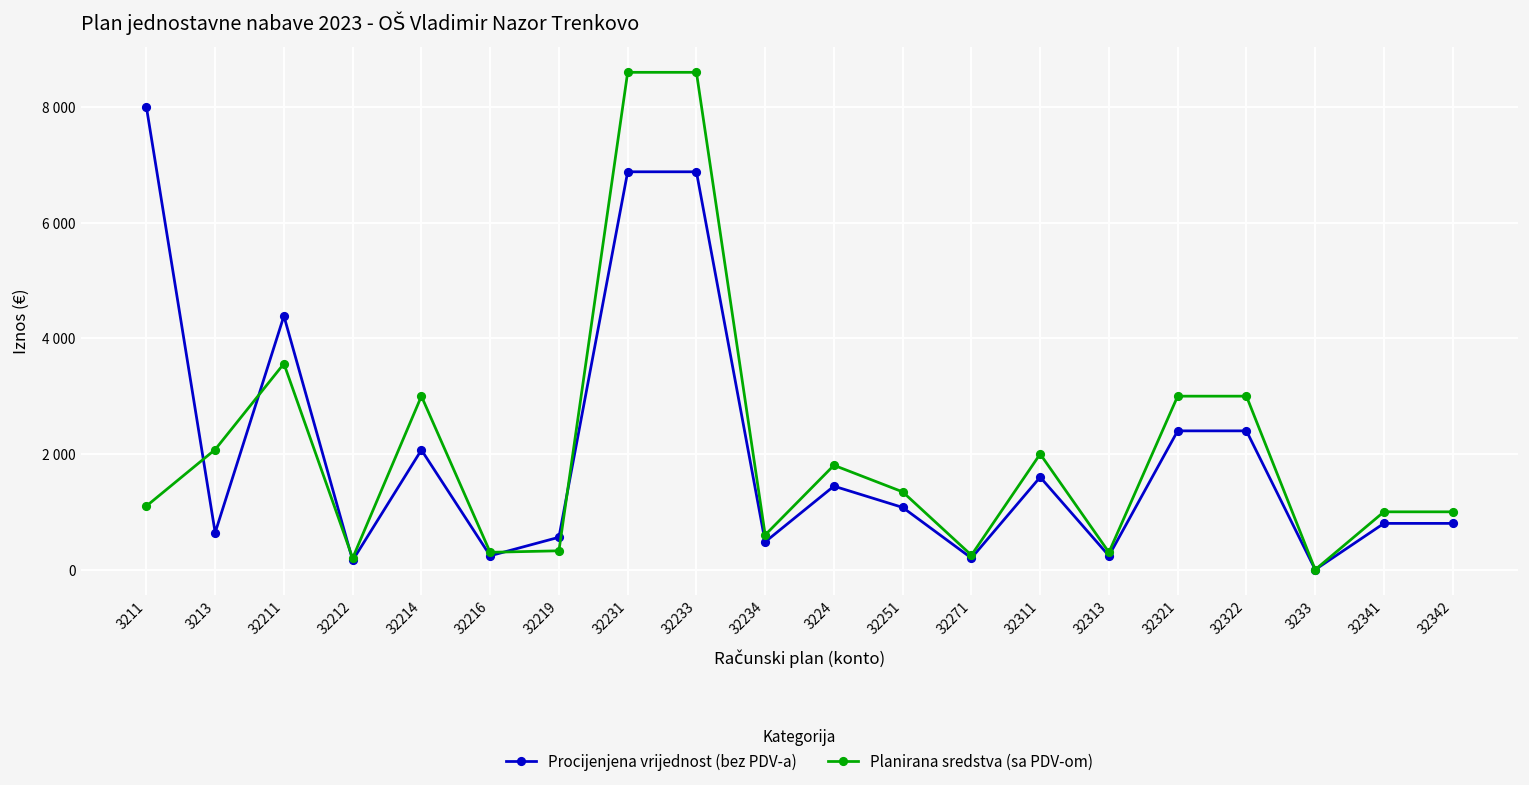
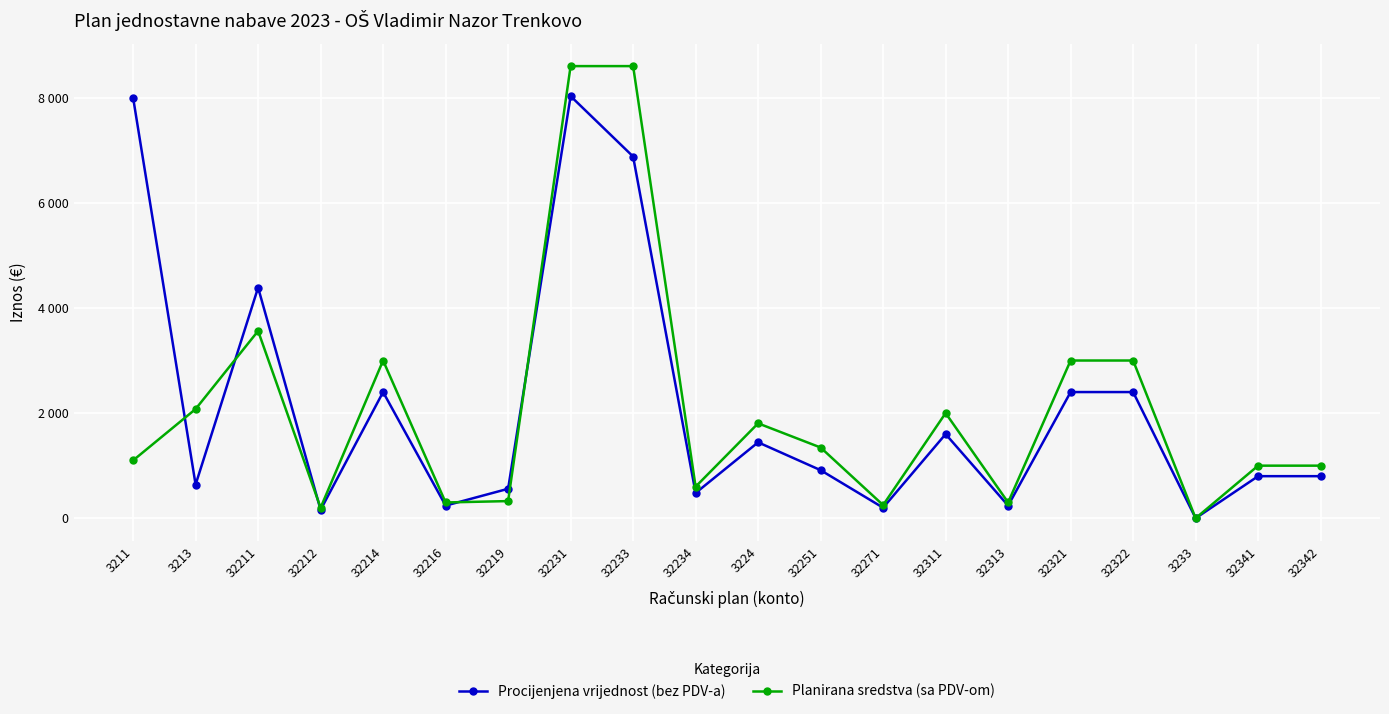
  {
    "Procijenjena vrijednost (bez PDV-a)": {
      "3211": 8000,
      "3213": 600,
      "32211": 4400,
-     "32214": 2100,
+     "32214": 2400,
      "32216": 200,
      "32219": 600,
-     "32231": 6900,
+     "32231": 8000,
      "32233": 6900,
      "32234": 500,
      "3224": 1400,
-     "32251": 1100,
+     "32251": 900,
      "32271": 200,
      "32311": 1600,
      "32313": 200,
      "32321": 2400,
      "32322": 2400,
      "32341": 800,
      "32342": 800
    },
    "Planirana sredstva (sa PDV-om)": {
      "3211": 1100,
      "3213": 2100,
      "32211": 3600,
      "32214": 3000,
      "32216": 300,
      "32219": 300,
      "32231": 8600,
      "32233": 8600,
      "32234": 600,
      "3224": 1800,
      "32251": 1300,
      "32271": 300,
      "32311": 2000,
      "32313": 300,
      "32321": 3000,
      "32322": 3000,
      "32341": 1000,
      "32342": 1000
    }
  }
